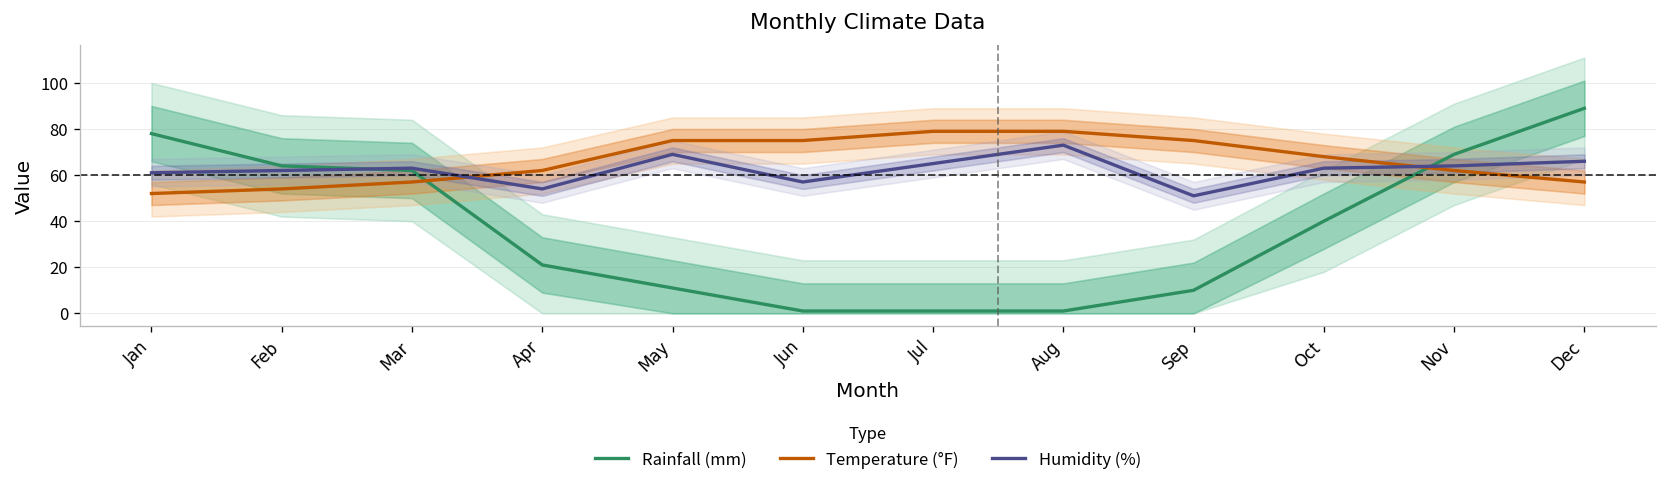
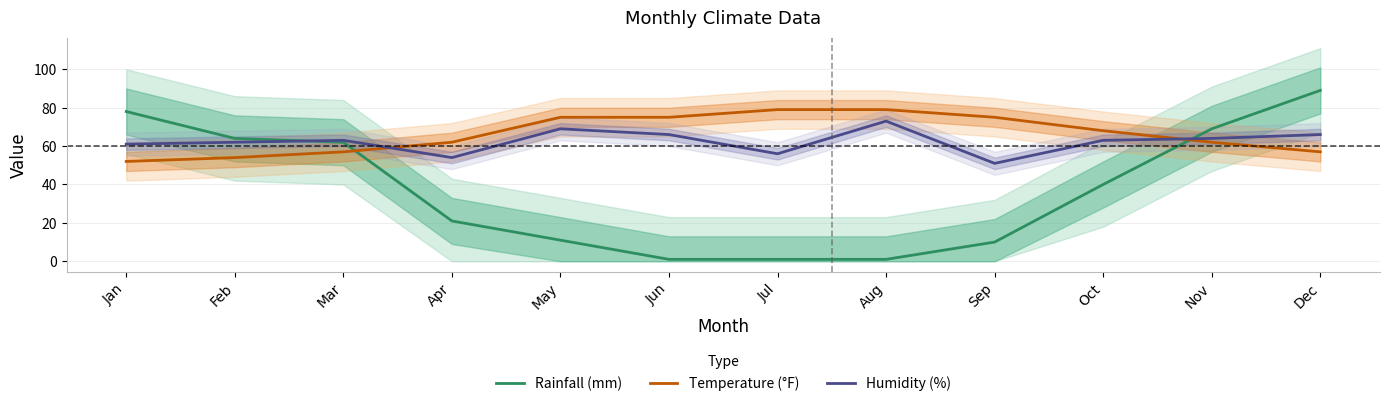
  {
    "Humidity (%)": {
      "Feb": 62,
      "Apr": 54,
      "May": 69,
-     "Jun": 57,
-     "Jul": 65,
+     "Jun": 66,
+     "Jul": 56,
      "Aug": 73,
      "Sep": 51,
      "Nov": 64
    }
  }
